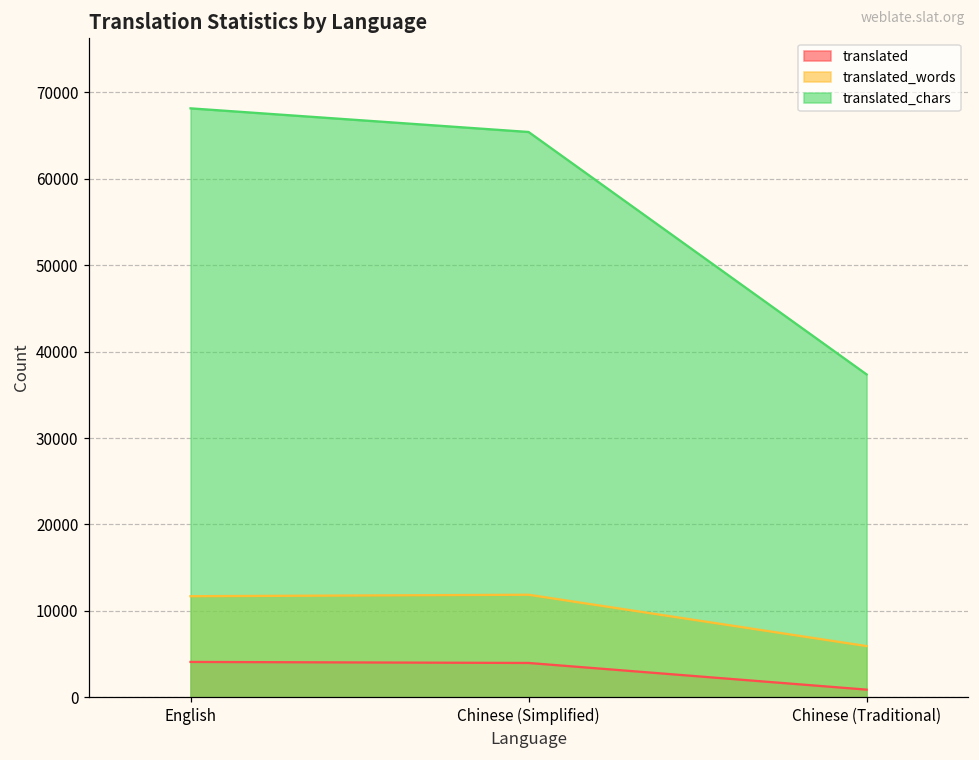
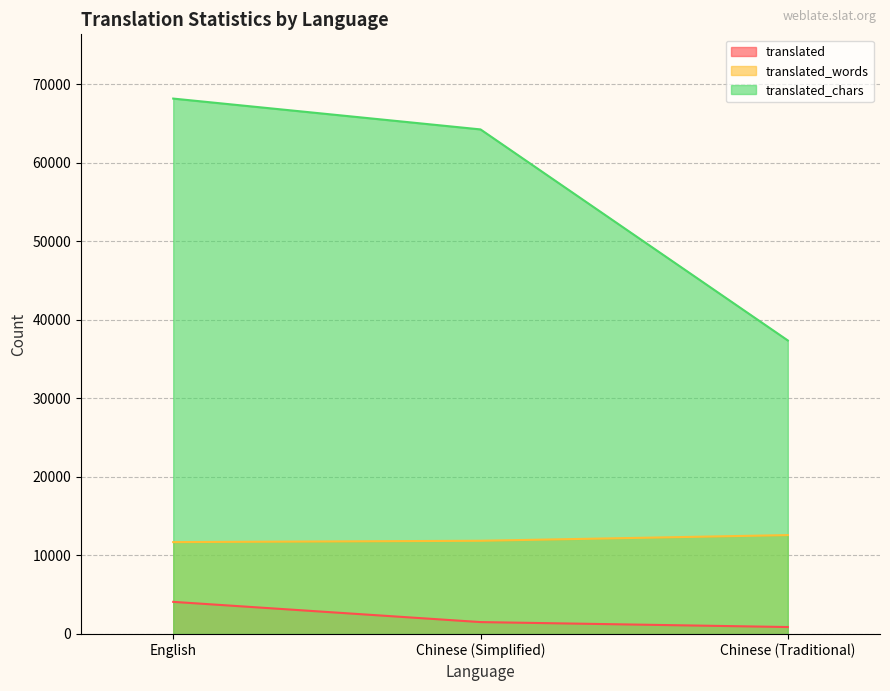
  {
    "translated": {
      "English": 4000,
-     "Chinese (Simplified)": 4000,
+     "Chinese (Simplified)": 2000,
      "Chinese (Traditional)": 1000
    },
    "translated_words": {
      "English": 12000,
      "Chinese (Simplified)": 12000,
-     "Chinese (Traditional)": 6000
+     "Chinese (Traditional)": 13000
    },
    "translated_chars": {
      "English": 68000,
-     "Chinese (Simplified)": 65000,
+     "Chinese (Simplified)": 64000,
      "Chinese (Traditional)": 37000
    }
  }
